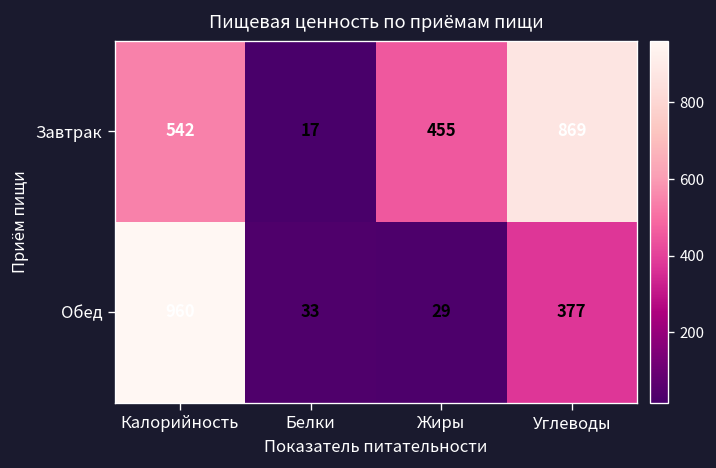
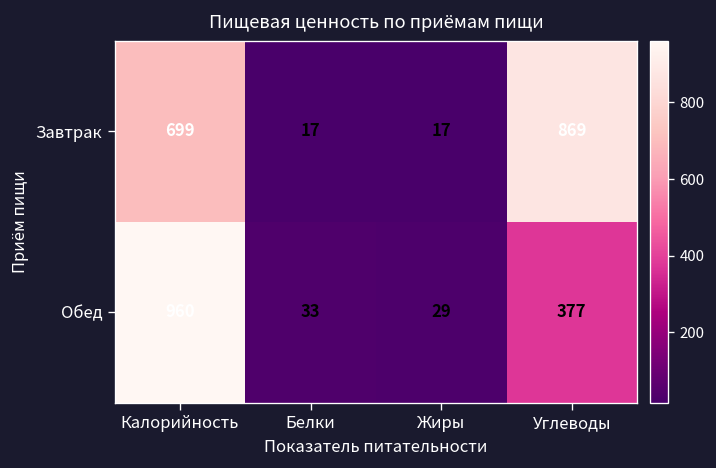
  {
    "Завтрак": {
-     "Калорийность": 542,
+     "Калорийность": 699,
      "Белки": 17,
-     "Жиры": 455
+     "Жиры": 17
    },
    "Обед": {
      "Белки": 33,
      "Жиры": 29,
      "Углеводы": 377
    }
  }
